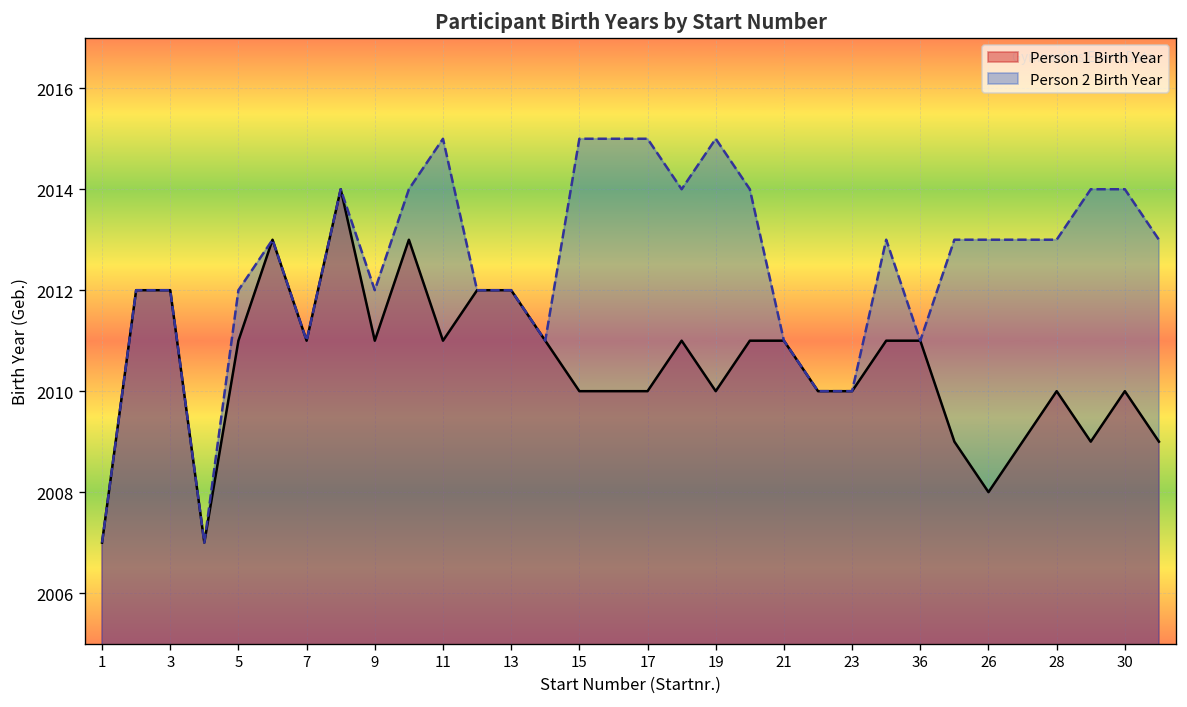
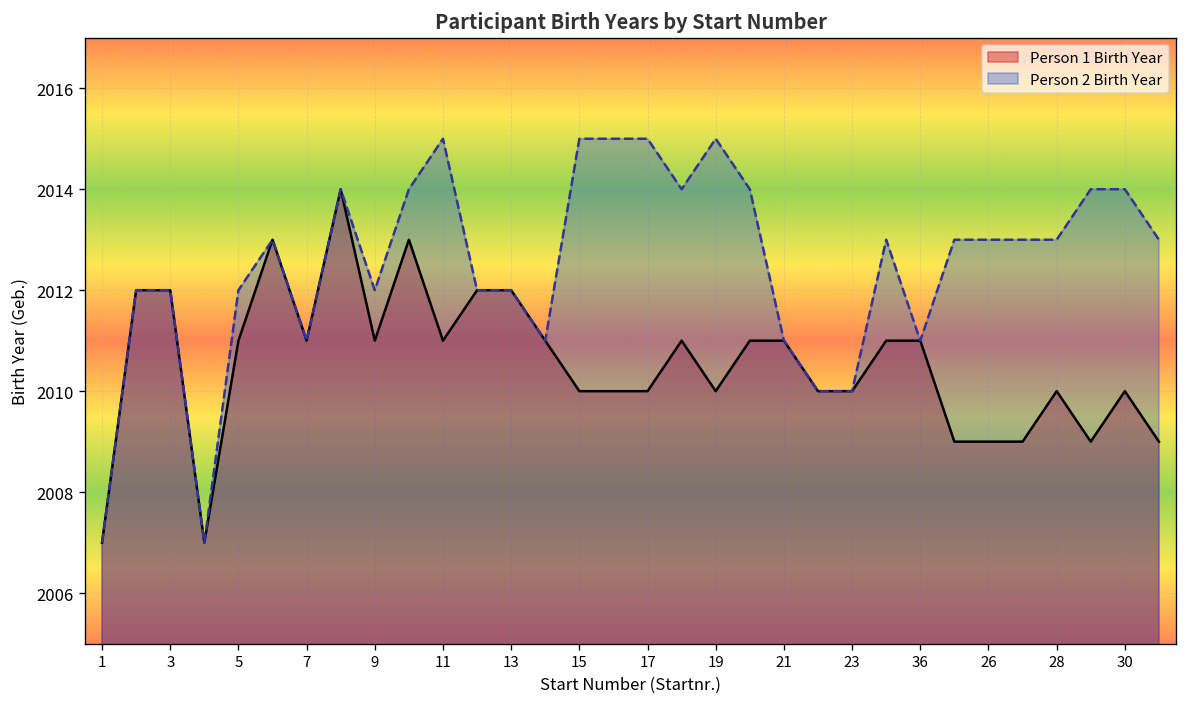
  {
    "Person 1 Birth Year": {
-     "26": 2008,
+     "26": 2009,
      "28": 2010,
      "30": 2010
    },
    "Person 2 Birth Year": {
      "26": 2013,
      "28": 2013,
      "30": 2014
    }
  }
